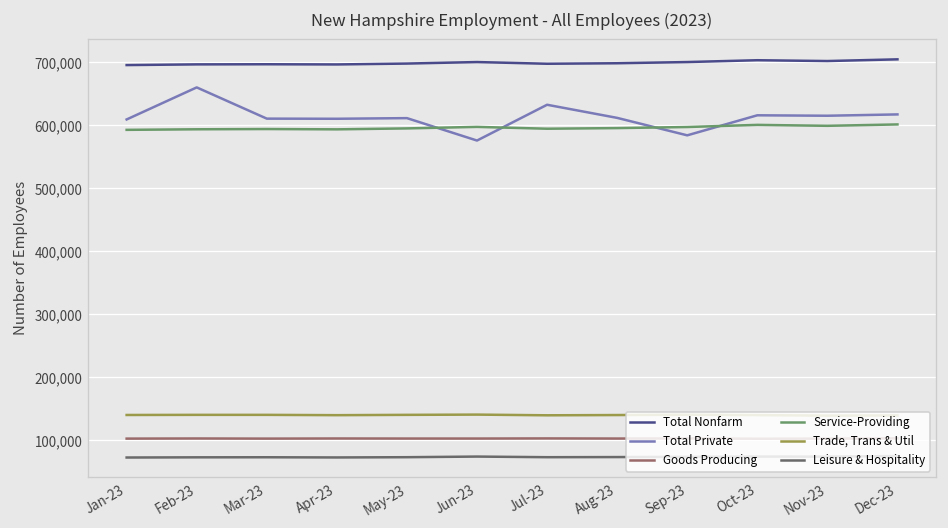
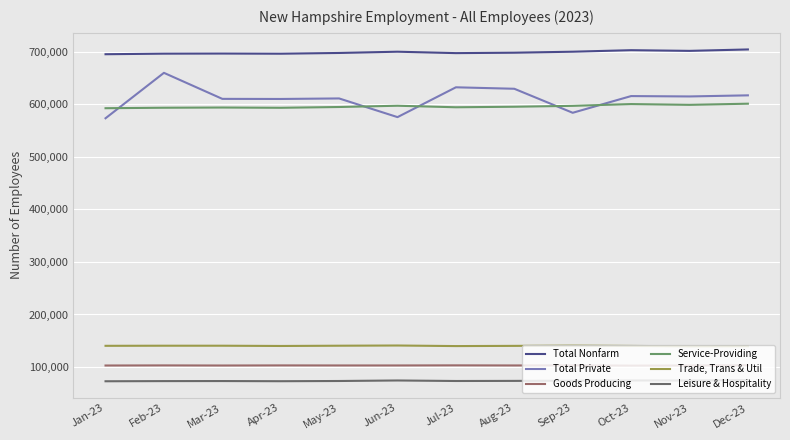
  {
    "Total Private": {
-     "Jan-23": "610,000",
+     "Jan-23": "570,000",
      "Feb-23": "660,000",
      "Mar-23": "610,000",
      "Apr-23": "610,000",
      "May-23": "610,000",
      "Jun-23": "580,000",
      "Jul-23": "630,000",
-     "Aug-23": "610,000",
+     "Aug-23": "630,000",
      "Sep-23": "580,000",
      "Oct-23": "620,000",
      "Nov-23": "620,000",
      "Dec-23": "620,000"
    }
  }
